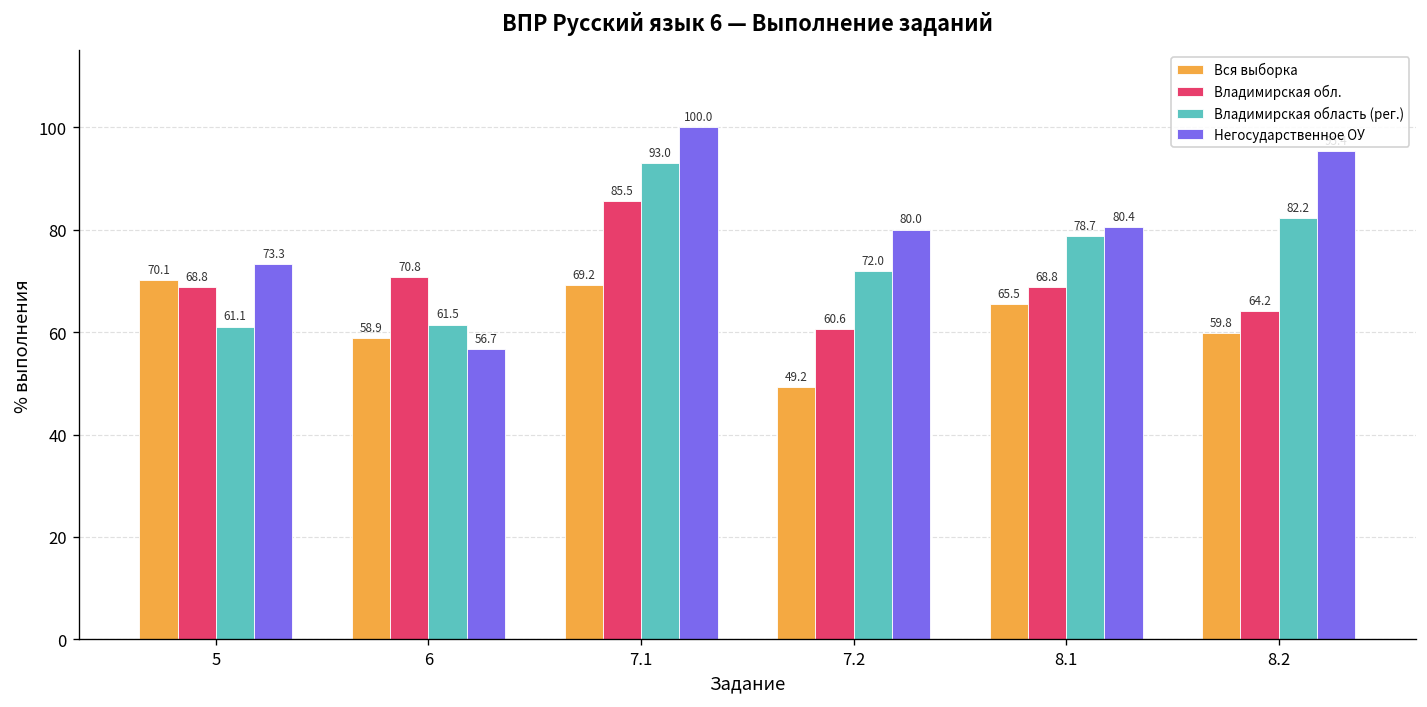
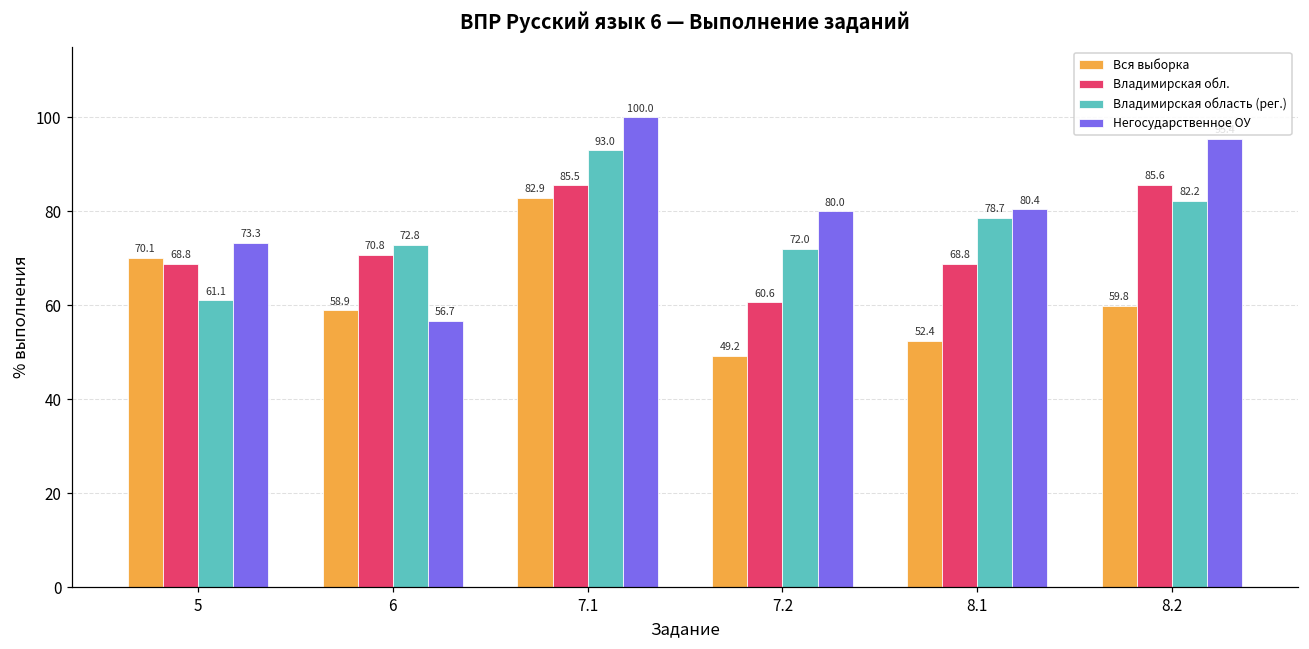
  {
    "Вся выборка": {
      "5": 70.1,
      "6": 58.9,
-     "7.1": 69.2,
+     "7.1": 82.9,
      "7.2": 49.2,
-     "8.1": 65.5,
+     "8.1": 52.4,
      "8.2": 59.8
    },
    "Владимирская обл.": {
      "5": 68.8,
      "6": 70.8,
      "7.1": 85.5,
      "7.2": 60.6,
      "8.1": 68.8,
-     "8.2": 64.2
+     "8.2": 85.6
    },
    "Владимирская область (рег.)": {
      "5": 61.1,
-     "6": 61.5,
+     "6": 72.8,
      "7.1": 93.0,
      "7.2": 72.0,
      "8.1": 78.7,
      "8.2": 82.2
    },
    "Негосударственное ОУ": {
      "5": 73.3,
      "6": 56.7,
      "7.1": 100.0,
      "7.2": 80.0,
      "8.1": 80.4
    }
  }
